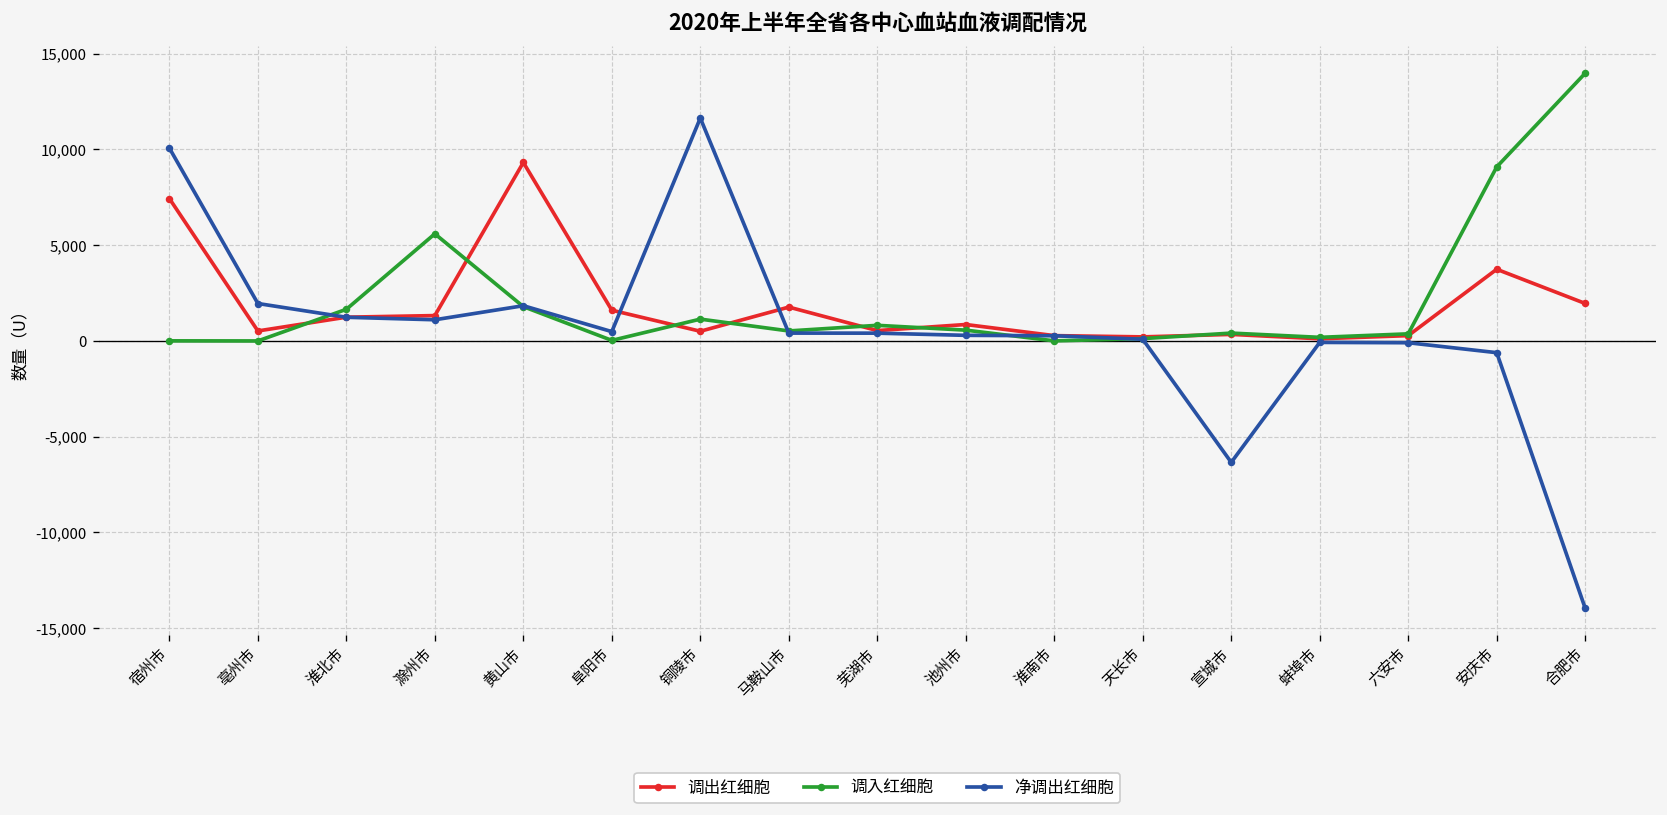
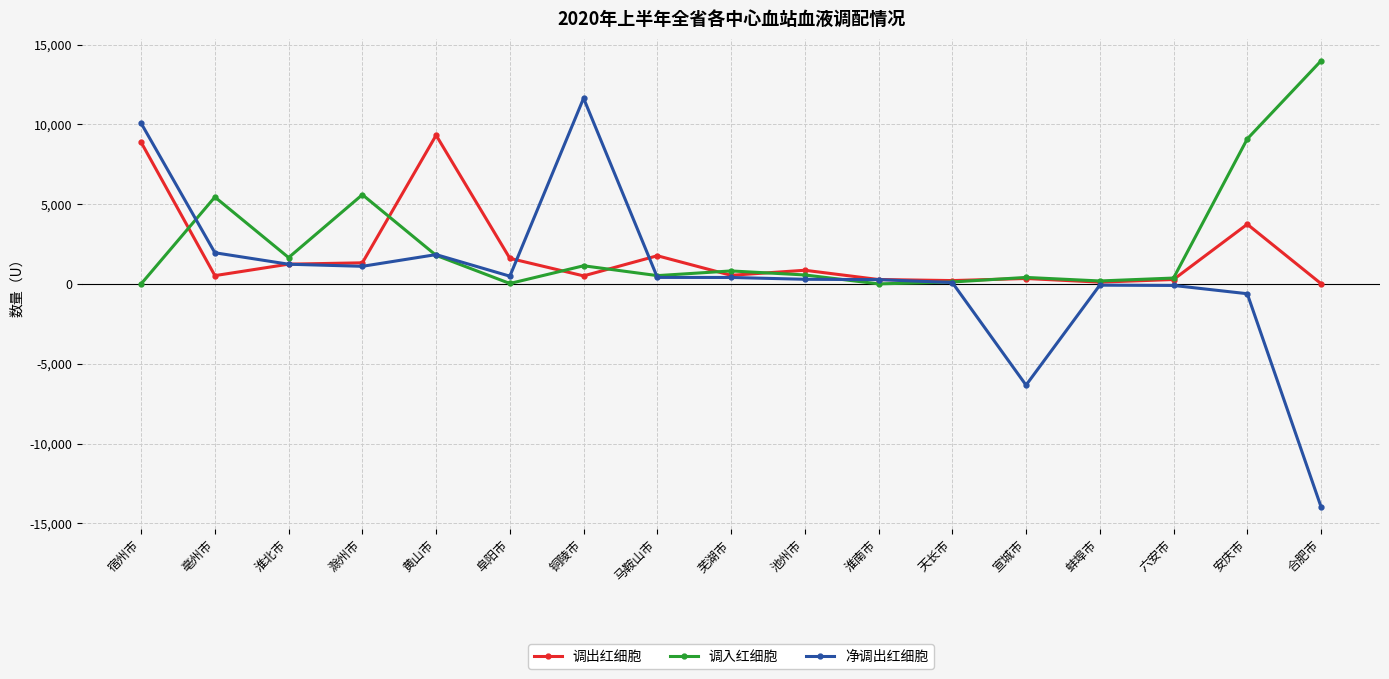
  {
    "调出红细胞": {
-     "宿州市": "7,400",
+     "宿州市": "8,900",
      "亳州市": "500",
      "滁州市": "1,300",
      "黄山市": "9,300",
      "阜阳市": "1,600",
      "铜陵市": "500",
      "马鞍山市": "1,800",
      "池州市": "900",
      "安庆市": "3,700",
-     "合肥市": "2,000"
+     "合肥市": "0"
    },
    "调入红细胞": {
      "宿州市": "0",
-     "亳州市": "0",
+     "亳州市": "5,400",
      "淮北市": "1,700",
      "滁州市": "5,600",
      "阜阳市": "0",
      "铜陵市": "1,100",
      "芜湖市": "800",
      "池州市": "600",
      "淮南市": "0",
      "安庆市": "9,100",
      "合肥市": "14,000"
    },
    "净调出红细胞": {
      "宿州市": "10,100",
      "亳州市": "2,000",
      "滁州市": "1,100",
      "阜阳市": "500",
      "铜陵市": "11,600",
      "池州市": "300",
      "宣城市": "-6,300",
      "蚌埠市": "-100",
      "六安市": "-100",
      "安庆市": "-600",
      "合肥市": "-14,000"
    }
  }
